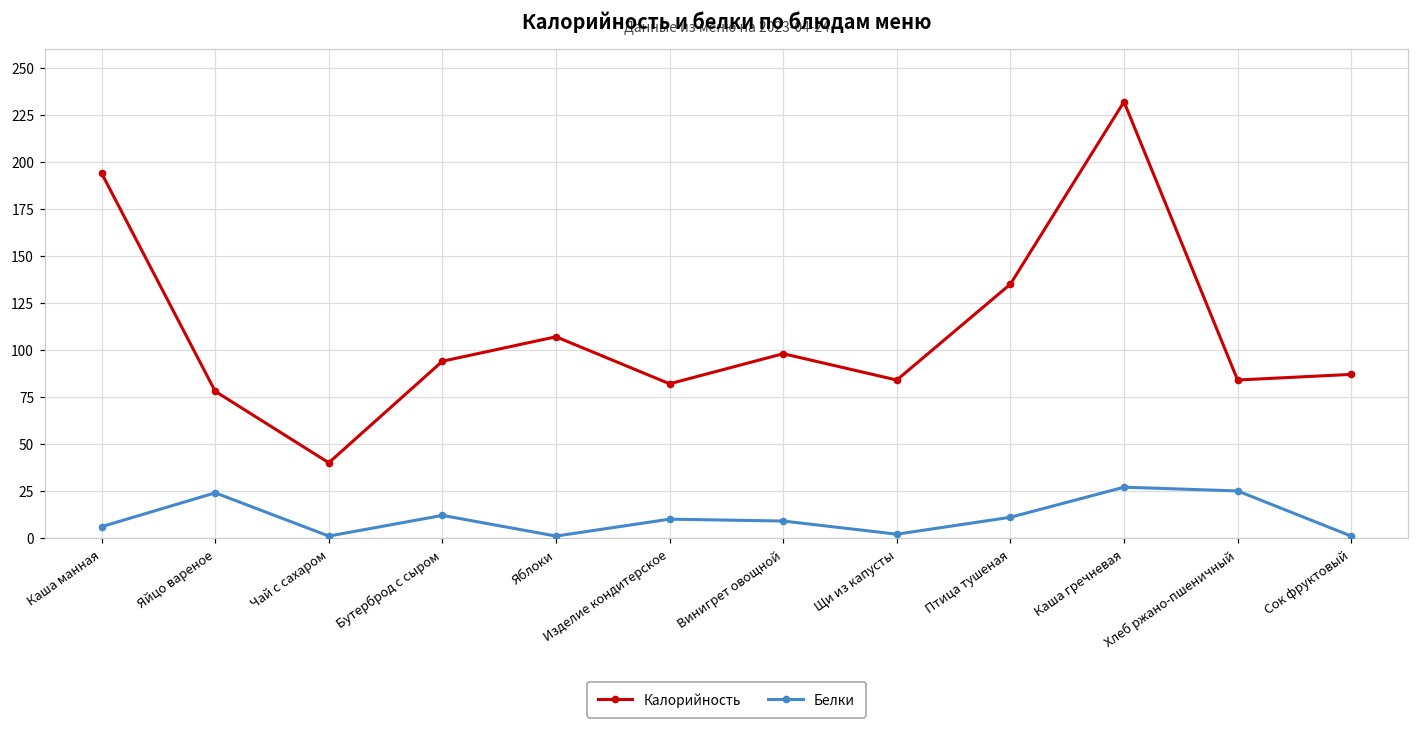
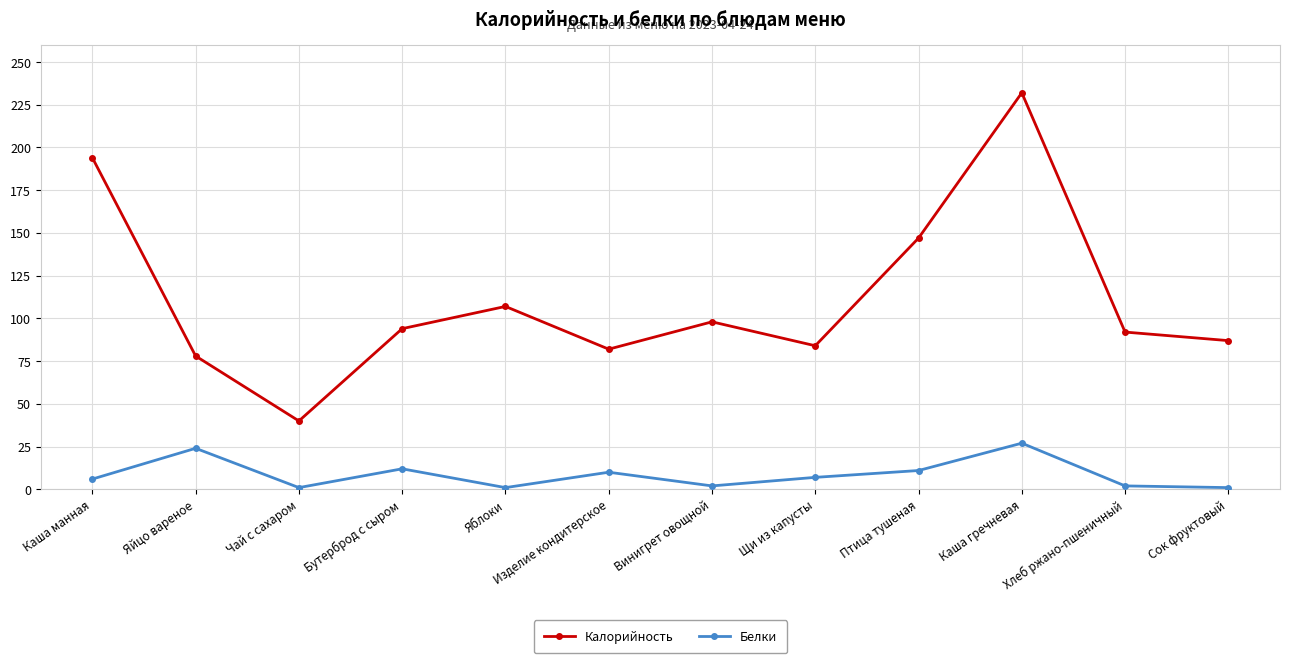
  {
    "Калорийность": {
      "Каша манная": 194,
      "Яйцо вареное": 78,
      "Чай с сахаром": 40,
      "Бутерброд с сыром": 94,
      "Яблоки": 107,
      "Изделие кондитерское": 82,
      "Винигрет овощной": 98,
      "Щи из капусты": 84,
-     "Птица тушеная": 135,
+     "Птица тушеная": 147,
      "Каша гречневая": 232,
-     "Хлеб ржано-пшеничный": 84,
+     "Хлеб ржано-пшеничный": 92,
      "Сок фруктовый": 87
    },
    "Белки": {
      "Каша манная": 6,
      "Яйцо вареное": 24,
      "Чай с сахаром": 1,
      "Бутерброд с сыром": 12,
      "Яблоки": 1,
      "Изделие кондитерское": 10,
-     "Винигрет овощной": 9,
-     "Щи из капусты": 2,
+     "Винигрет овощной": 2,
+     "Щи из капусты": 7,
      "Птица тушеная": 11,
      "Каша гречневая": 27,
-     "Хлеб ржано-пшеничный": 25,
+     "Хлеб ржано-пшеничный": 2,
      "Сок фруктовый": 1
    }
  }
